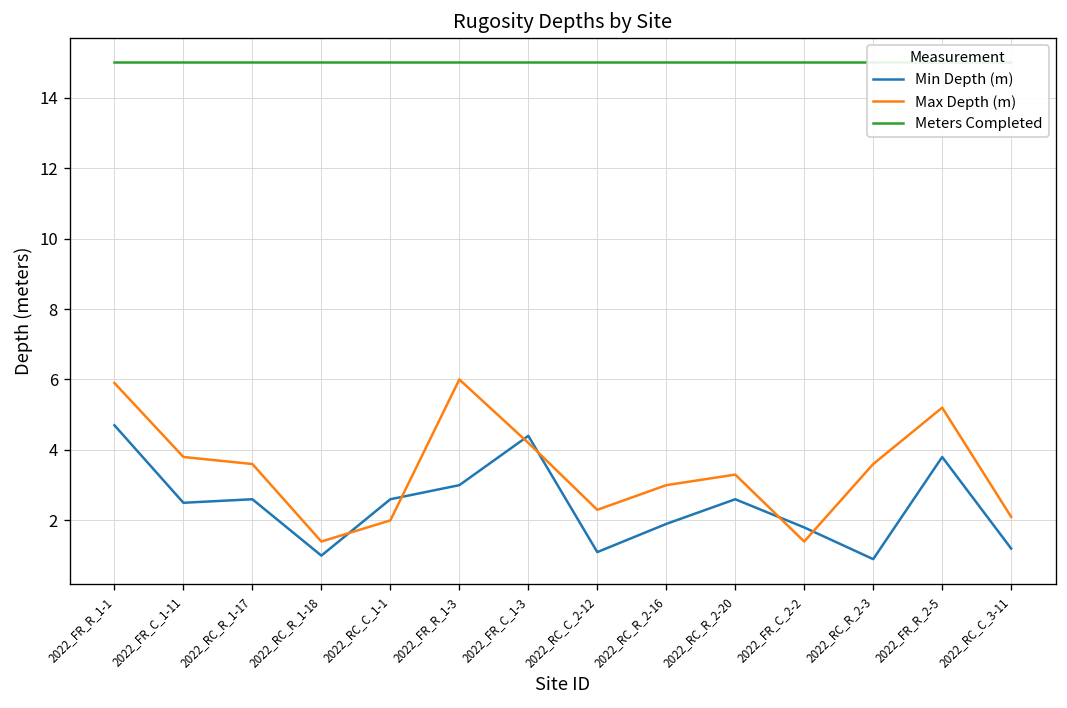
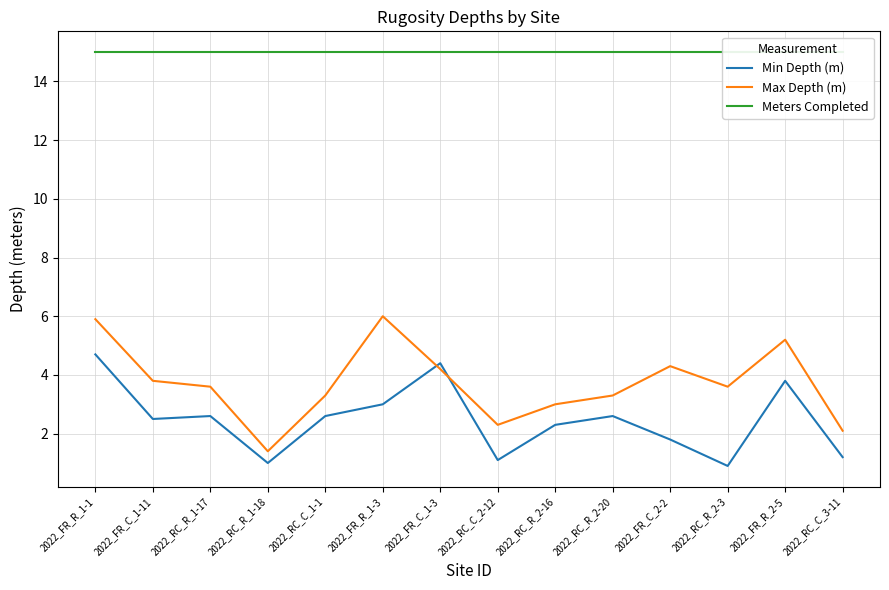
  {
    "Min Depth (m)": {
      "2022_FR_R_1-1": 4.7,
      "2022_FR_C_1-11": 2.5,
      "2022_RC_R_1-17": 2.6,
      "2022_RC_R_1-18": 1.0,
      "2022_RC_C_1-1": 2.6,
      "2022_FR_R_1-3": 3.0,
      "2022_FR_C_1-3": 4.4,
      "2022_RC_C_2-12": 1.1,
-     "2022_RC_R_2-16": 1.9,
+     "2022_RC_R_2-16": 2.3,
      "2022_RC_R_2-20": 2.6,
      "2022_FR_C_2-2": 1.8,
      "2022_RC_R_2-3": 0.9,
      "2022_FR_R_2-5": 3.8,
      "2022_RC_C_3-11": 1.2
    },
    "Max Depth (m)": {
      "2022_FR_R_1-1": 5.9,
      "2022_FR_C_1-11": 3.8,
      "2022_RC_R_1-17": 3.6,
      "2022_RC_R_1-18": 1.4,
-     "2022_RC_C_1-1": 2.0,
+     "2022_RC_C_1-1": 3.3,
      "2022_FR_R_1-3": 6.0,
      "2022_FR_C_1-3": 4.2,
      "2022_RC_C_2-12": 2.3,
      "2022_RC_R_2-16": 3.0,
      "2022_RC_R_2-20": 3.3,
-     "2022_FR_C_2-2": 1.4,
+     "2022_FR_C_2-2": 4.3,
      "2022_RC_R_2-3": 3.6,
      "2022_FR_R_2-5": 5.2,
      "2022_RC_C_3-11": 2.1
    },
    "Meters Completed": {
      "2022_FR_R_1-1": 15.0,
      "2022_FR_C_1-11": 15.0,
      "2022_RC_R_1-17": 15.0,
      "2022_RC_R_1-18": 15.0,
      "2022_RC_C_1-1": 15.0,
      "2022_FR_R_1-3": 15.0,
      "2022_FR_C_1-3": 15.0,
      "2022_RC_C_2-12": 15.0,
      "2022_RC_R_2-16": 15.0,
      "2022_RC_R_2-20": 15.0,
      "2022_FR_C_2-2": 15.0
    }
  }
